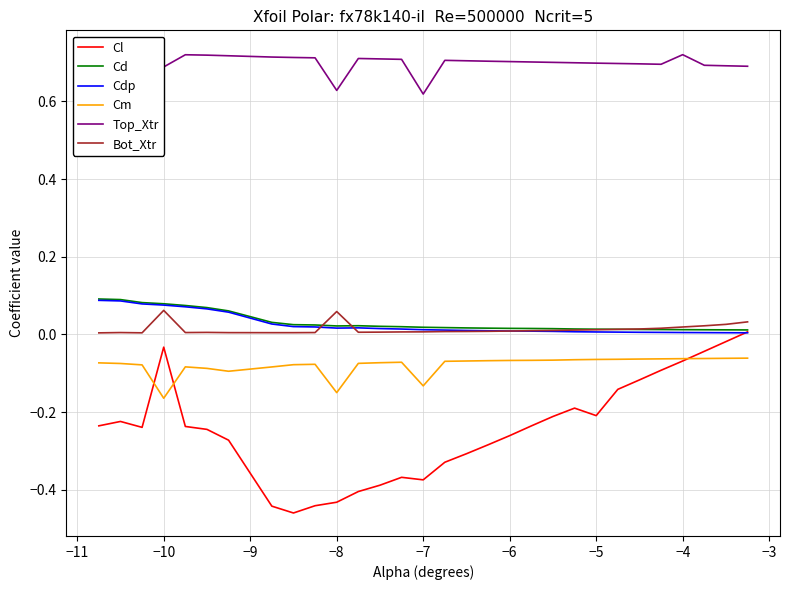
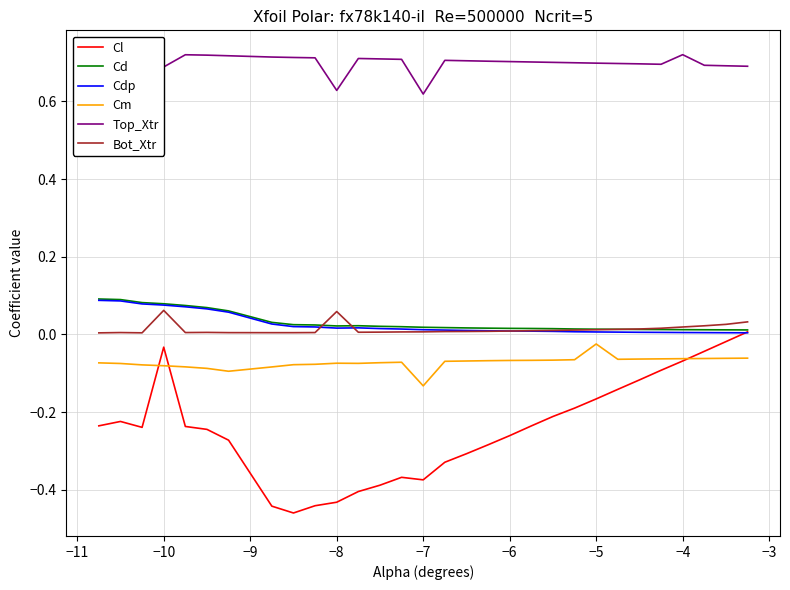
  {
    "Cl": {
      "−10": -0.03,
      "−8": -0.43,
      "−7": -0.37,
      "−6": -0.26,
-     "−5": -0.21
+     "−5": -0.17
    },
    "Cd": {
      "−6": 0.02,
      "−4": 0.01
    },
    "Cdp": {
      "−4": 0.00
    },
    "Cm": {
-     "−10": -0.16,
-     "−8": -0.15,
+     "−10": -0.08,
+     "−8": -0.07,
      "−7": -0.13,
      "−6": -0.07,
-     "−5": -0.06
+     "−5": -0.02
    },
    "Top_Xtr": {
      "−8": 0.63,
      "−7": 0.62,
      "−6": 0.70,
      "−5": 0.70,
      "−4": 0.72
    },
    "Bot_Xtr": {
      "−10": 0.06,
      "−8": 0.06,
      "−4": 0.02
    }
  }
